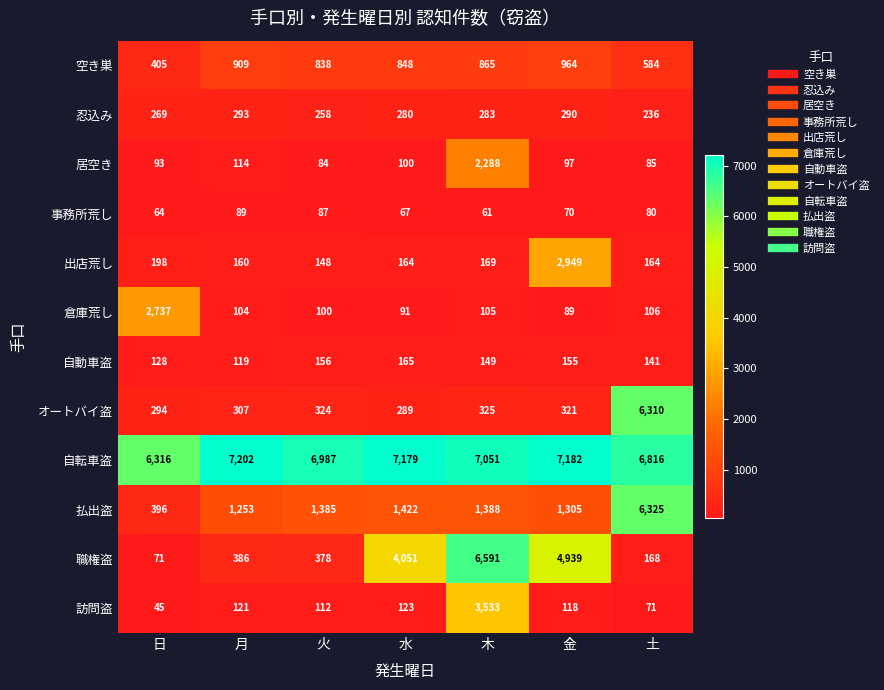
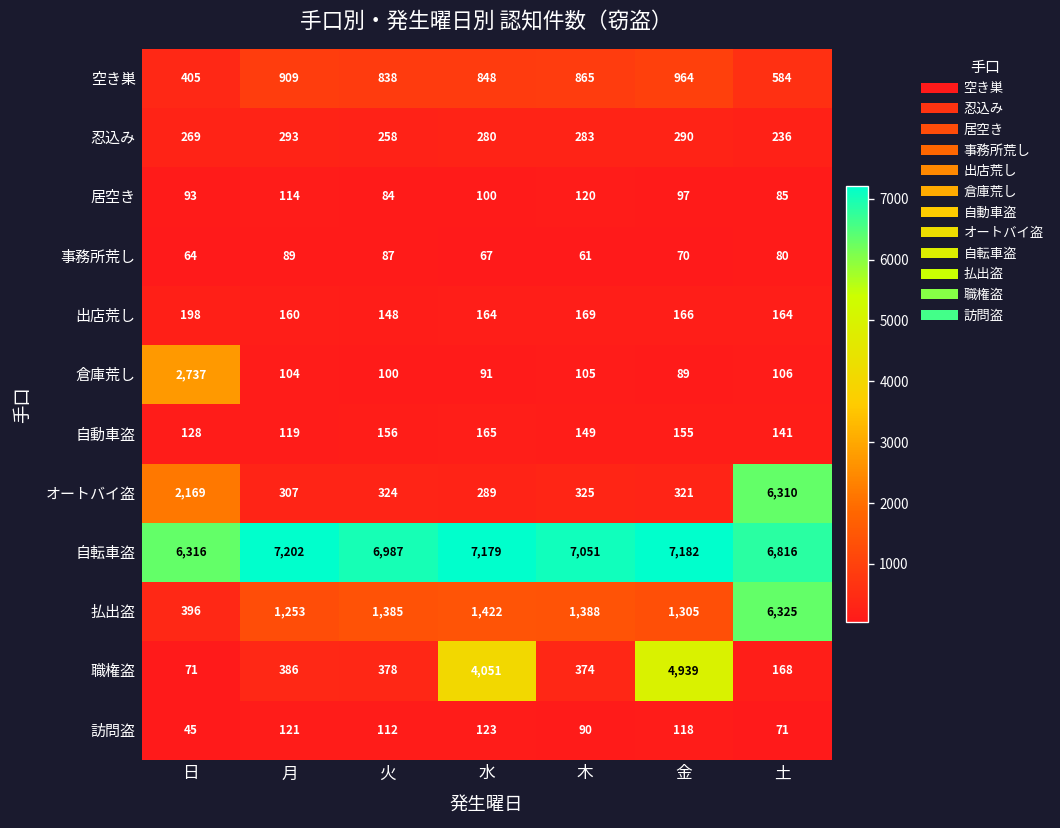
  {
    "空き巣": {
      "日": "405",
      "月": "909",
      "火": "838",
      "水": "848",
      "木": "865",
      "金": "964",
      "土": "584"
    },
    "忍込み": {
      "日": "269",
      "月": "293",
      "火": "258",
      "水": "280",
      "木": "283",
      "金": "290",
      "土": "236"
    },
    "居空き": {
      "日": "93",
      "月": "114",
      "火": "84",
      "水": "100",
-     "木": "2,288",
+     "木": "120",
      "金": "97",
      "土": "85"
    },
    "事務所荒し": {
      "日": "64",
      "月": "89",
      "火": "87",
      "水": "67",
      "木": "61",
      "金": "70",
      "土": "80"
    },
    "出店荒し": {
      "日": "198",
      "月": "160",
      "火": "148",
      "水": "164",
      "木": "169",
-     "金": "2,949",
+     "金": "166",
      "土": "164"
    },
    "倉庫荒し": {
      "日": "2,737",
      "月": "104",
      "火": "100",
      "水": "91",
      "木": "105",
      "金": "89",
      "土": "106"
    },
    "自動車盗": {
      "日": "128",
      "月": "119",
      "火": "156",
      "水": "165",
      "木": "149",
      "金": "155",
      "土": "141"
    },
    "オートバイ盗": {
-     "日": "294",
+     "日": "2,169",
      "月": "307",
      "火": "324",
      "水": "289",
      "木": "325",
      "金": "321",
      "土": "6,310"
    },
    "自転車盗": {
      "日": "6,316",
      "月": "7,202",
      "火": "6,987",
      "水": "7,179",
      "木": "7,051",
      "金": "7,182",
      "土": "6,816"
    },
    "払出盗": {
      "日": "396",
      "月": "1,253",
      "火": "1,385",
      "水": "1,422",
      "木": "1,388",
      "金": "1,305",
      "土": "6,325"
    },
    "職権盗": {
      "日": "71",
      "月": "386",
      "火": "378",
      "水": "4,051",
-     "木": "6,591",
+     "木": "374",
      "金": "4,939",
      "土": "168"
    },
    "訪問盗": {
      "日": "45",
      "月": "121",
      "火": "112",
      "水": "123",
-     "木": "3,533",
+     "木": "90",
      "金": "118",
      "土": "71"
    }
  }
